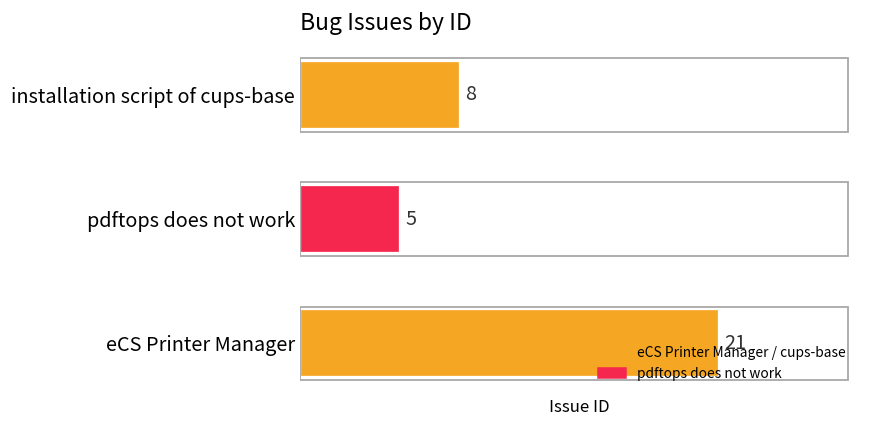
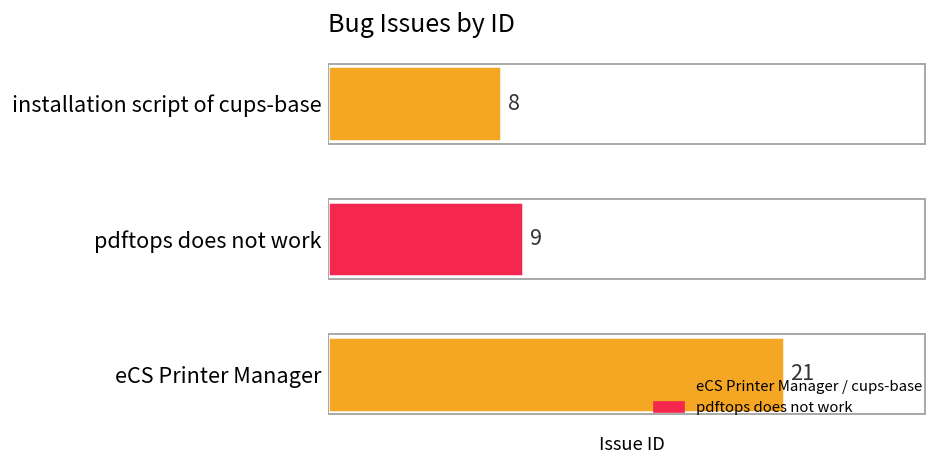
  {
    "installation script of cups-base": 8,
-   "pdftops does not work": 5,
+   "pdftops does not work": 9,
    "eCS Printer Manager": 21
  }
